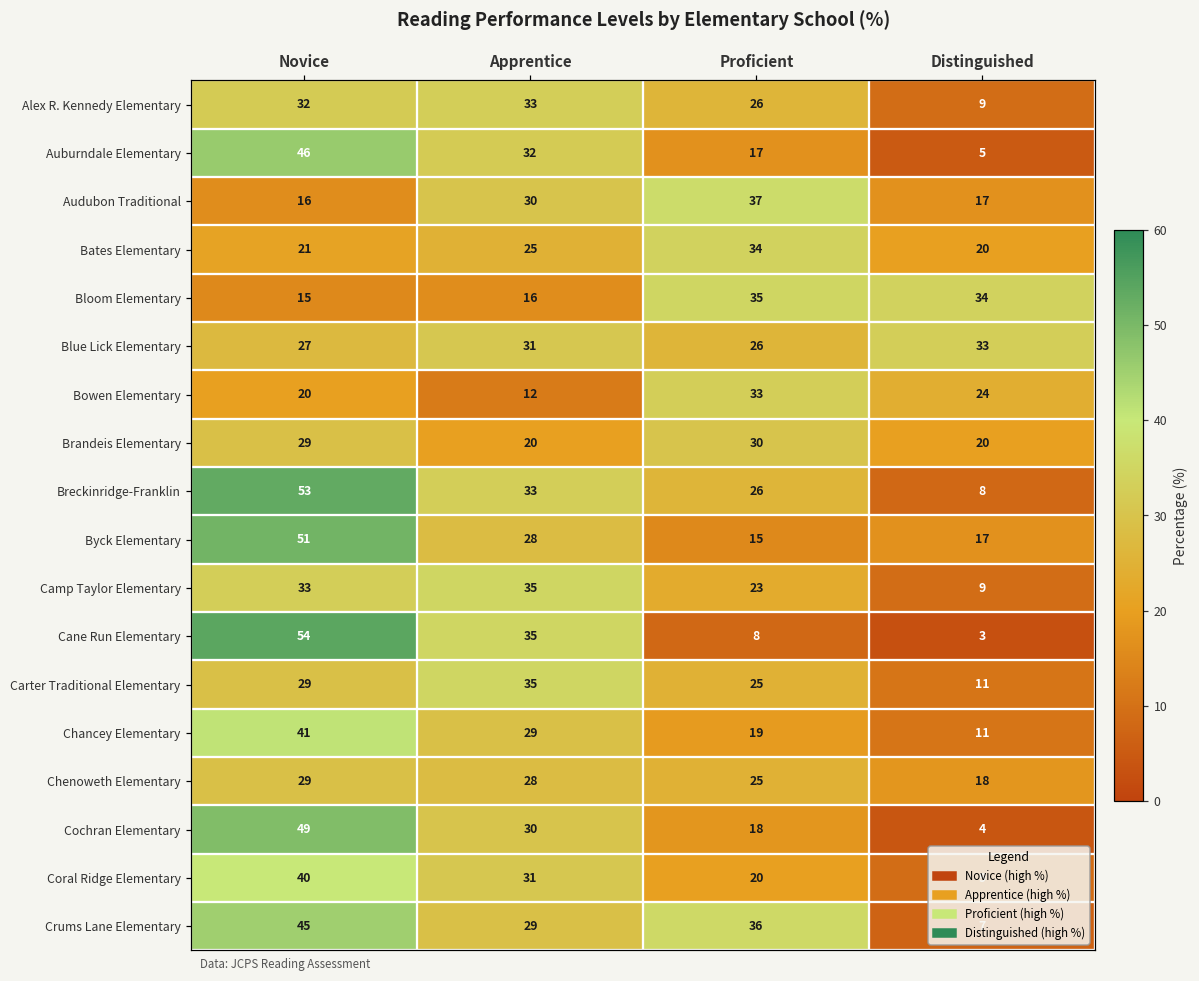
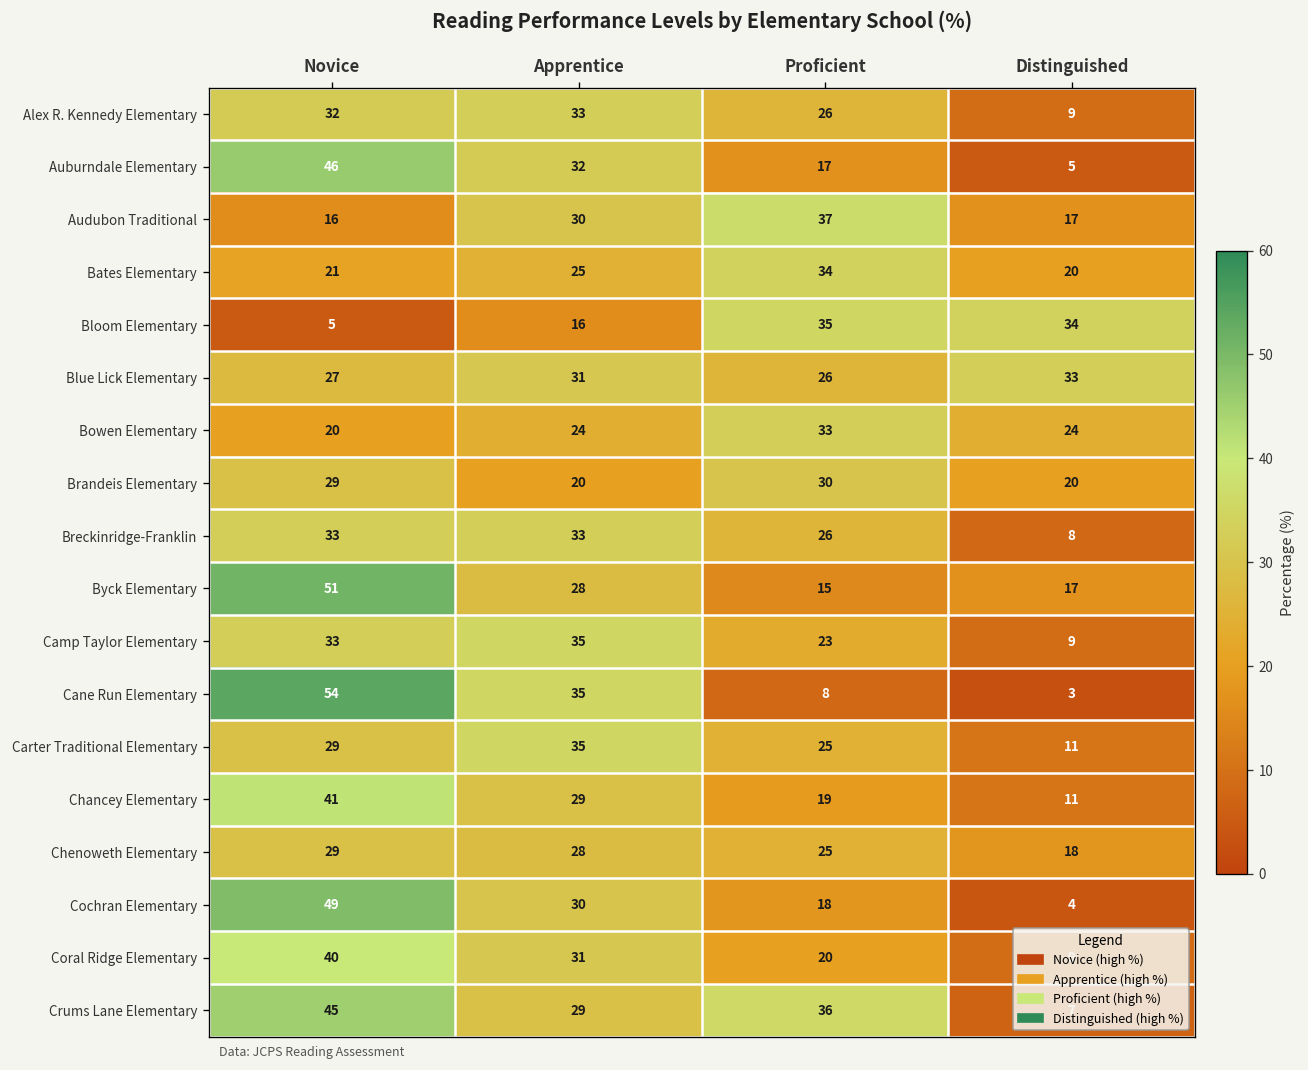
  {
    "Alex R. Kennedy Elementary": {
      "Novice": 32,
      "Apprentice": 33,
      "Proficient": 26,
      "Distinguished": 9
    },
    "Auburndale Elementary": {
      "Novice": 46,
      "Apprentice": 32,
      "Proficient": 17,
      "Distinguished": 5
    },
    "Audubon Traditional": {
      "Novice": 16,
      "Apprentice": 30,
      "Proficient": 37,
      "Distinguished": 17
    },
    "Bates Elementary": {
      "Novice": 21,
      "Apprentice": 25,
      "Proficient": 34,
      "Distinguished": 20
    },
    "Bloom Elementary": {
-     "Novice": 15,
+     "Novice": 5,
      "Apprentice": 16,
      "Proficient": 35,
      "Distinguished": 34
    },
    "Blue Lick Elementary": {
      "Novice": 27,
      "Apprentice": 31,
      "Proficient": 26,
      "Distinguished": 33
    },
    "Bowen Elementary": {
      "Novice": 20,
-     "Apprentice": 12,
+     "Apprentice": 24,
      "Proficient": 33,
      "Distinguished": 24
    },
    "Brandeis Elementary": {
      "Novice": 29,
      "Apprentice": 20,
      "Proficient": 30,
      "Distinguished": 20
    },
    "Breckinridge-Franklin": {
-     "Novice": 53,
+     "Novice": 33,
      "Apprentice": 33,
      "Proficient": 26,
      "Distinguished": 8
    },
    "Byck Elementary": {
      "Novice": 51,
      "Apprentice": 28,
      "Proficient": 15,
      "Distinguished": 17
    },
    "Camp Taylor Elementary": {
      "Novice": 33,
      "Apprentice": 35,
      "Proficient": 23,
      "Distinguished": 9
    },
    "Cane Run Elementary": {
      "Novice": 54,
      "Apprentice": 35,
      "Proficient": 8,
      "Distinguished": 3
    },
    "Carter Traditional Elementary": {
      "Novice": 29,
      "Apprentice": 35,
      "Proficient": 25,
      "Distinguished": 11
    },
    "Chancey Elementary": {
      "Novice": 41,
      "Apprentice": 29,
      "Proficient": 19,
      "Distinguished": 11
    },
    "Chenoweth Elementary": {
      "Novice": 29,
      "Apprentice": 28,
      "Proficient": 25,
      "Distinguished": 18
    },
    "Cochran Elementary": {
      "Novice": 49,
      "Apprentice": 30,
      "Proficient": 18,
      "Distinguished": 4
    },
    "Coral Ridge Elementary": {
      "Novice": 40,
      "Apprentice": 31,
      "Proficient": 20
    },
    "Crums Lane Elementary": {
      "Novice": 45,
      "Apprentice": 29,
      "Proficient": 36
    }
  }
